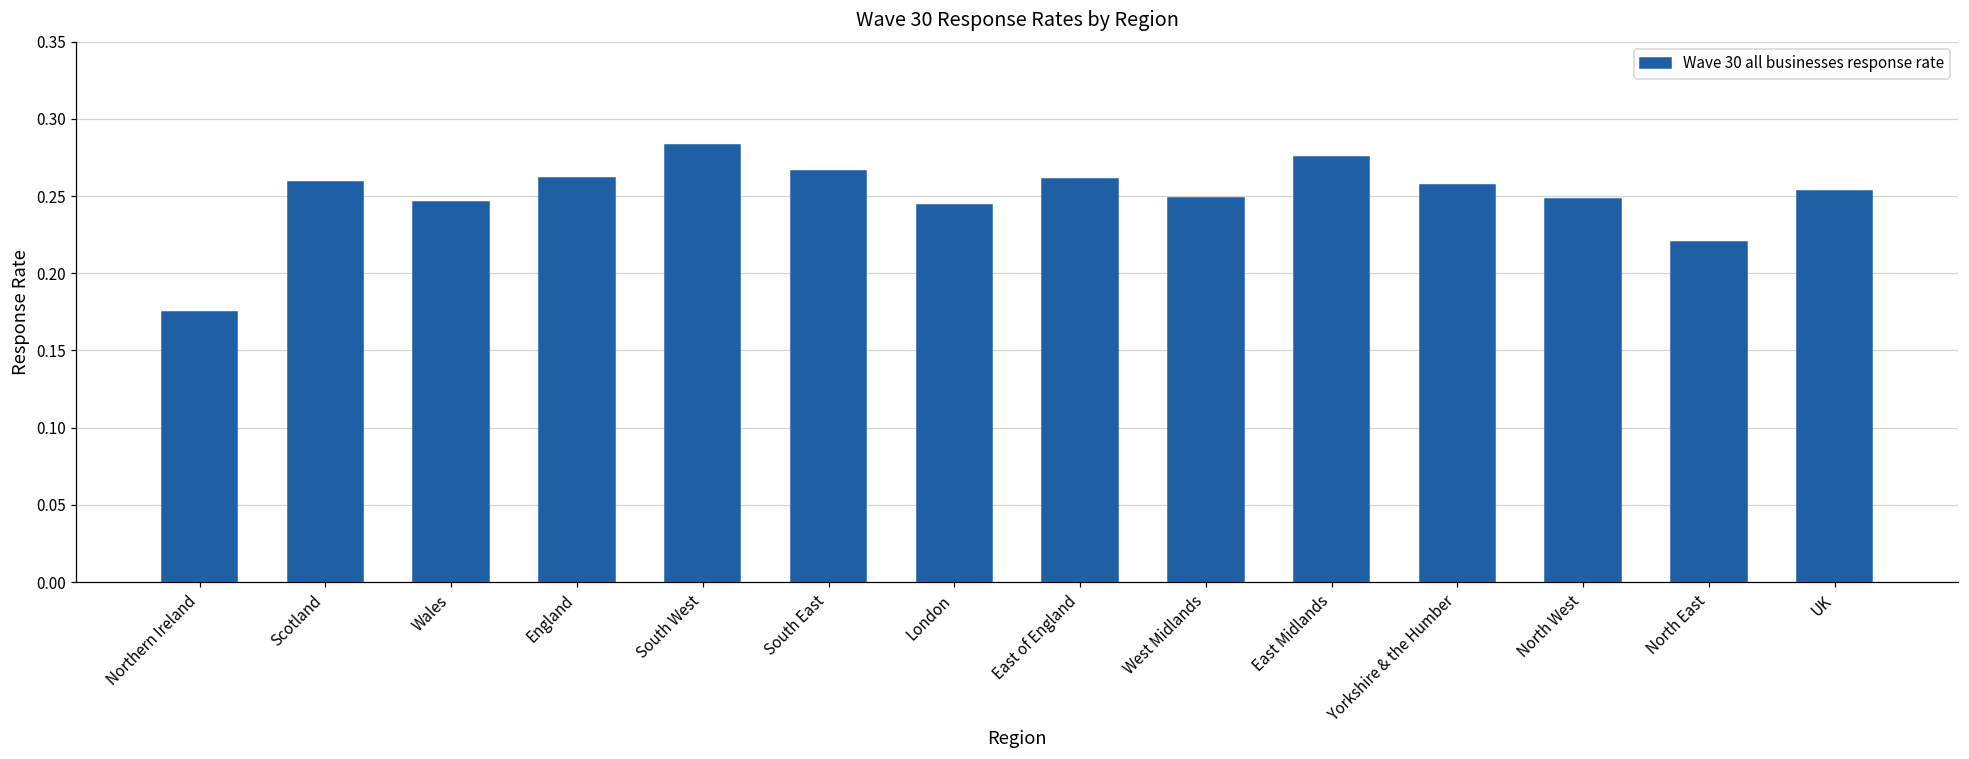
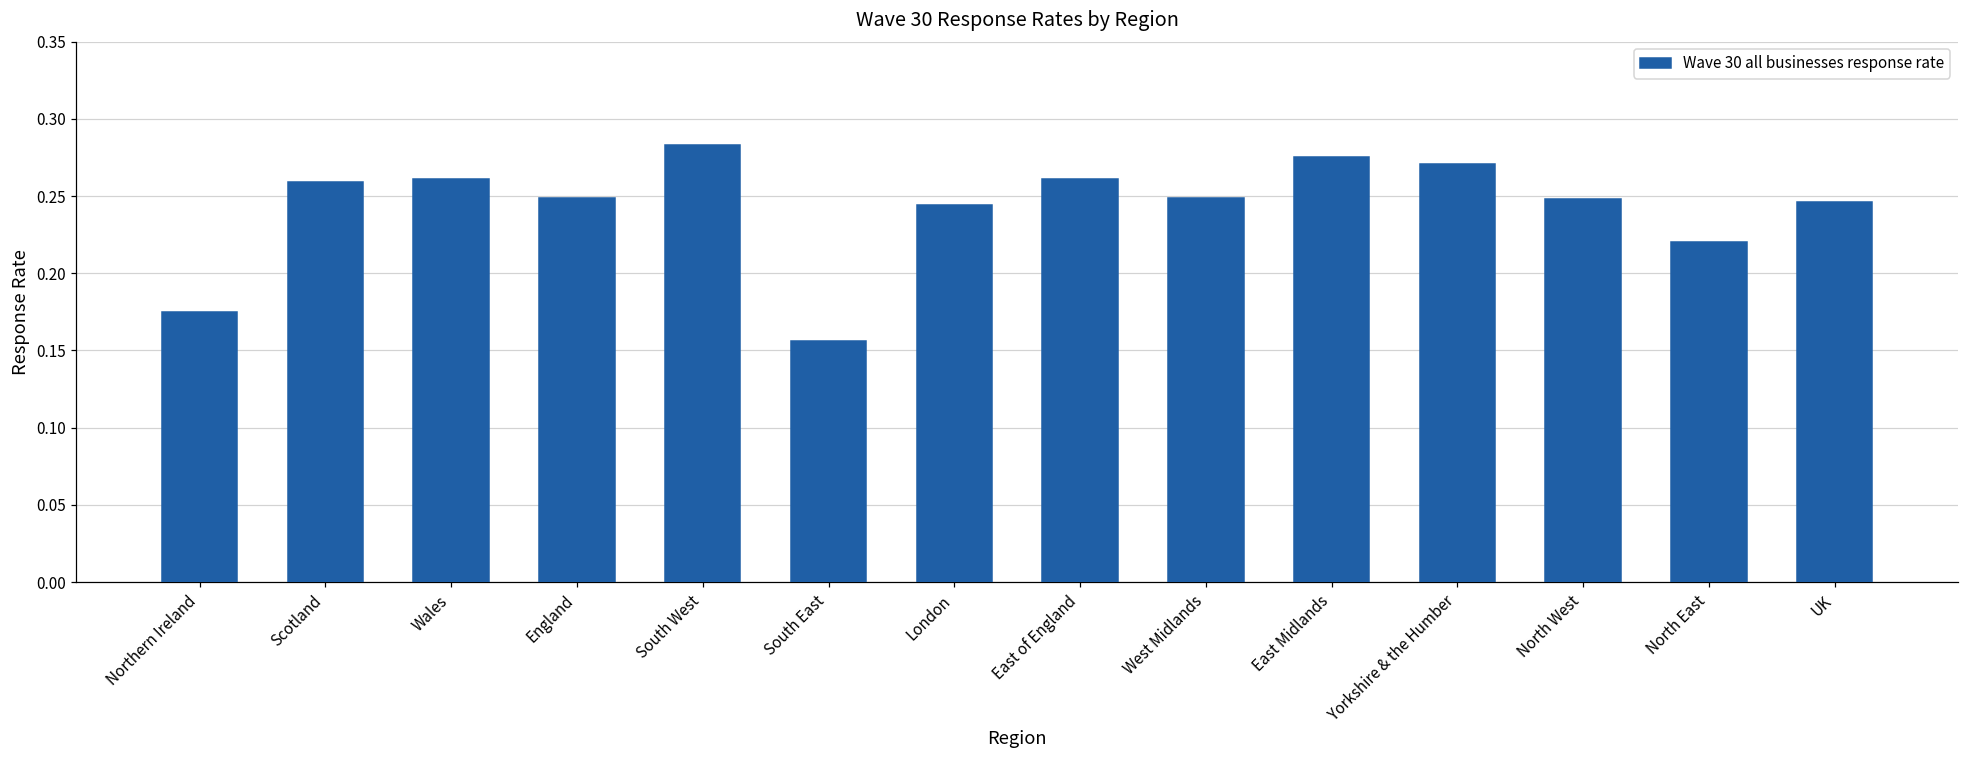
  {
    "Northern Ireland": 0.175,
    "Scotland": 0.259,
-   "Wales": 0.246,
-   "England": 0.262,
+   "Wales": 0.261,
+   "England": 0.249,
    "South West": 0.283,
-   "South East": 0.266,
+   "South East": 0.156,
    "London": 0.244,
    "East of England": 0.261,
    "West Midlands": 0.249,
    "East Midlands": 0.275,
-   "Yorkshire & the Humber": 0.257,
+   "Yorkshire & the Humber": 0.271,
    "North West": 0.248,
    "North East": 0.220,
-   "UK": 0.253
+   "UK": 0.246
  }
